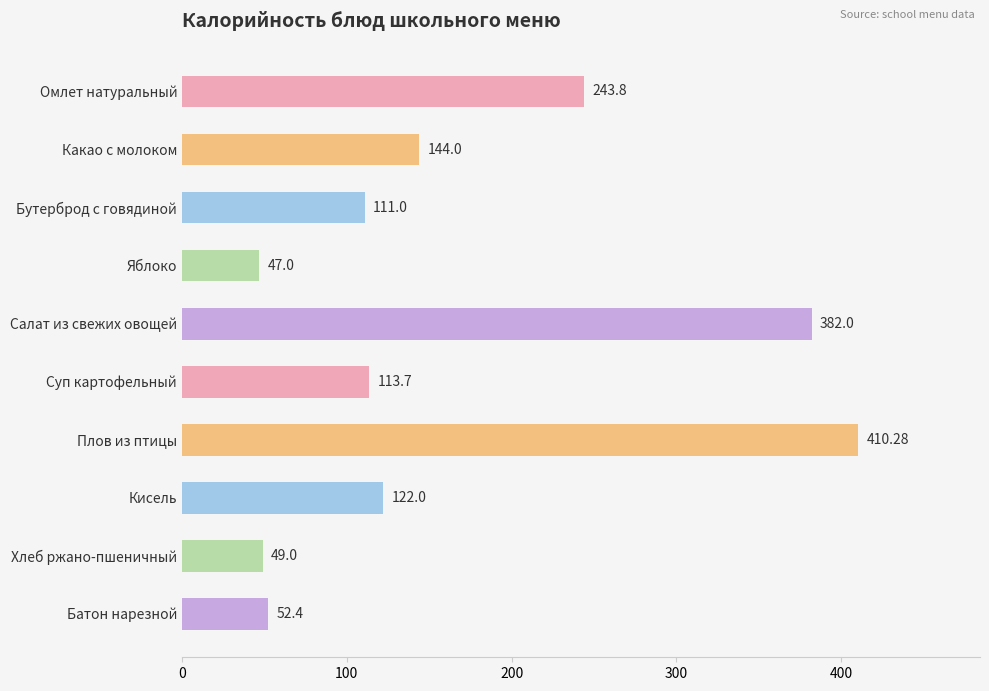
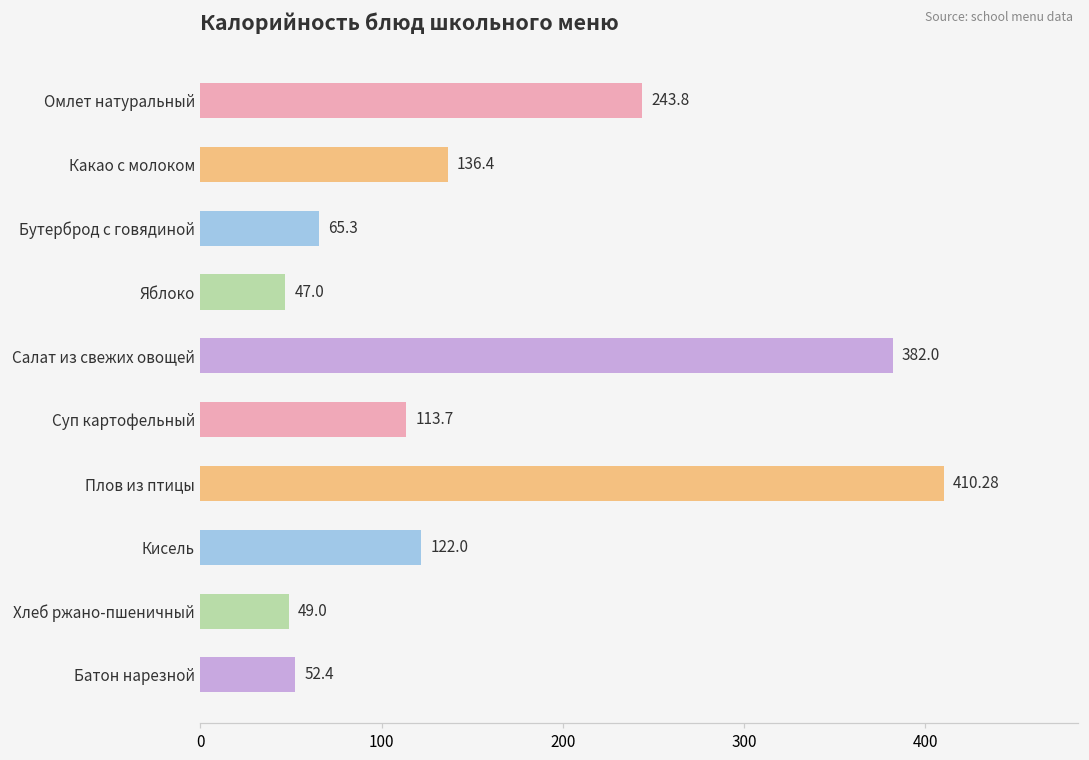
  {
    "Омлет натуральный": 243.8,
-   "Какао с молоком": 144.0,
-   "Бутерброд с говядиной": 111.0,
+   "Какао с молоком": 136.4,
+   "Бутерброд с говядиной": 65.3,
    "Яблоко": 47.0,
    "Салат из свежих овощей": 382.0,
    "Суп картофельный": 113.7,
    "Плов из птицы": 410.28,
    "Кисель": 122.0,
    "Хлеб ржано-пшеничный": 49.0,
    "Батон нарезной": 52.4
  }
